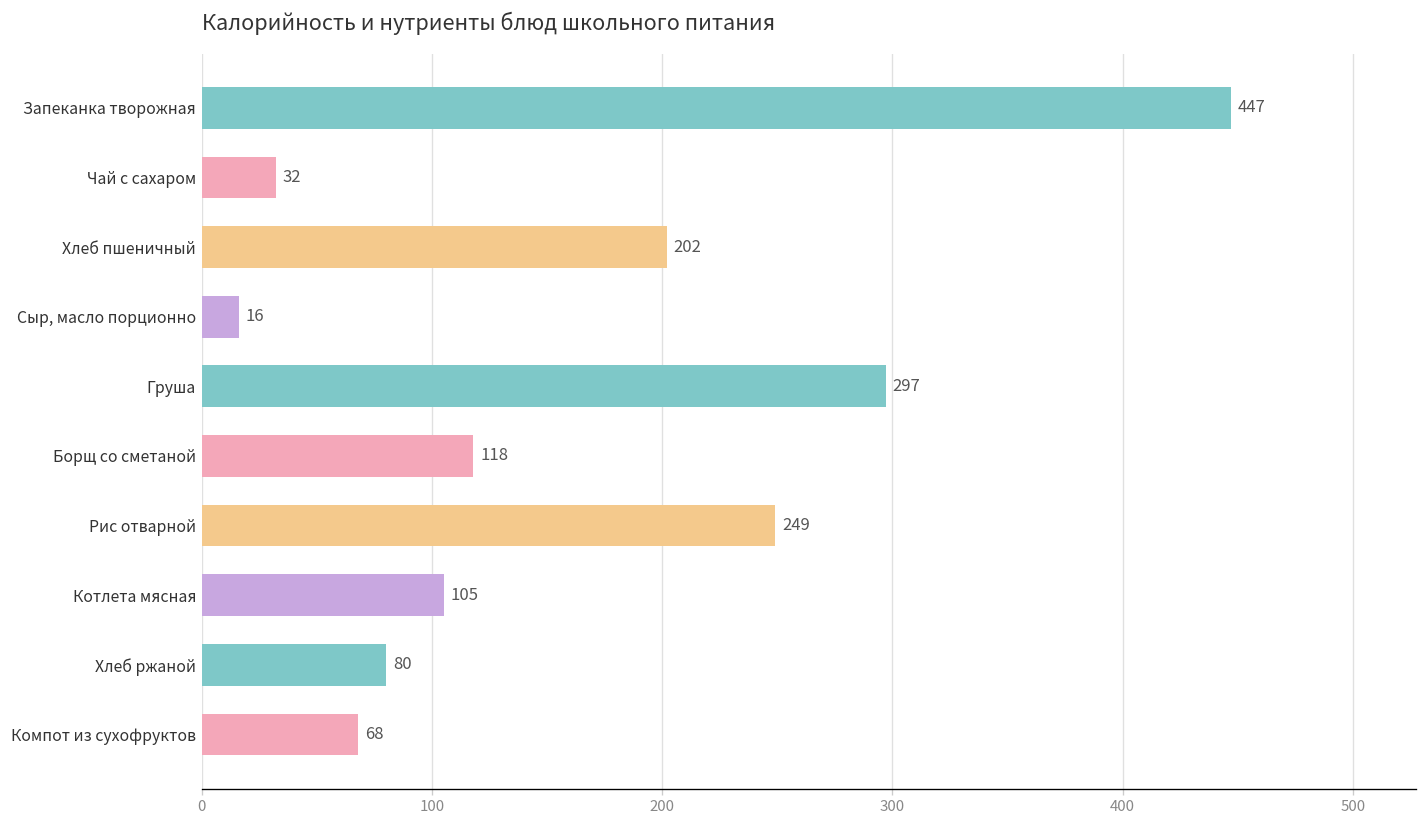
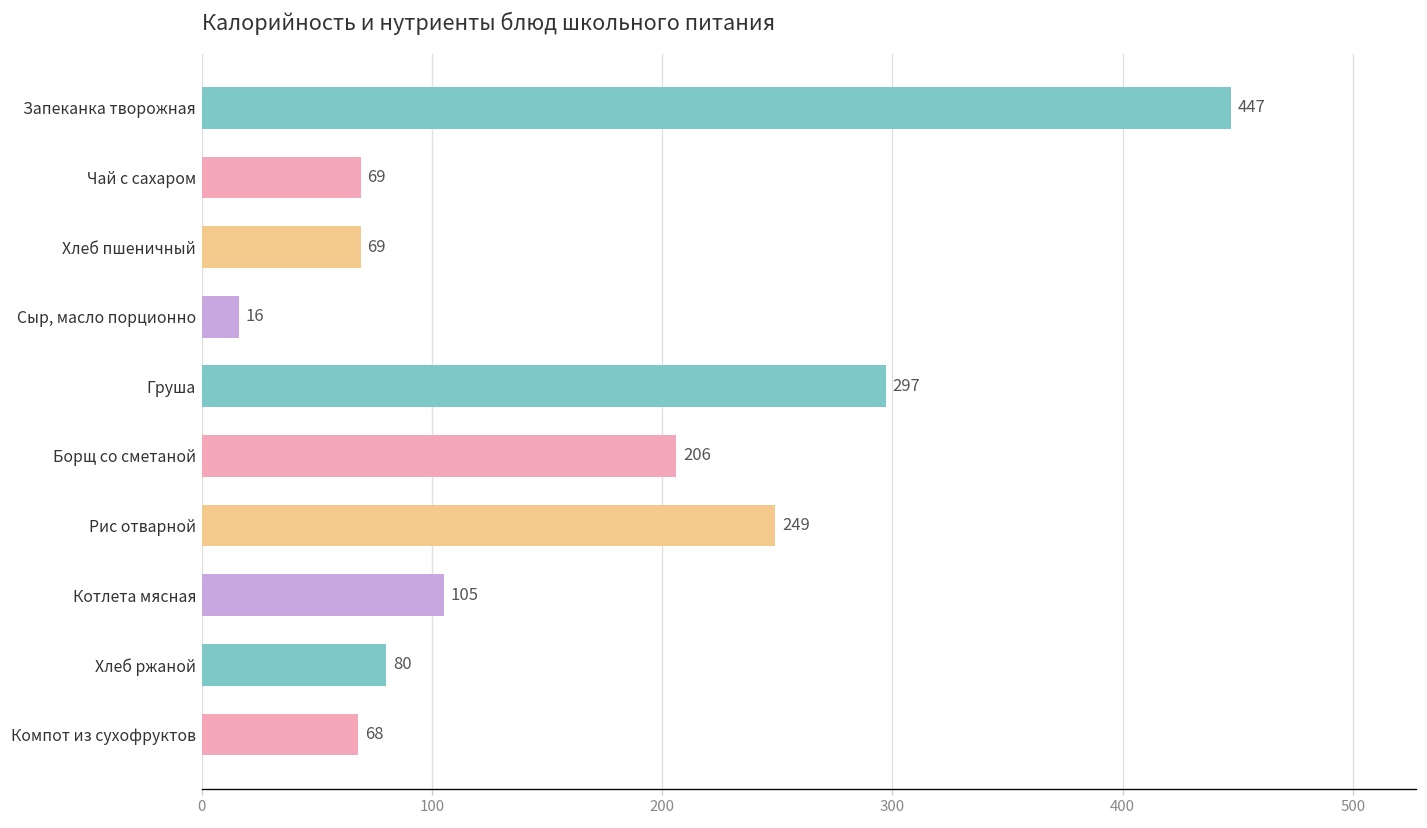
  {
    "Запеканка творожная": 447,
-   "Чай с сахаром": 32,
-   "Хлеб пшеничный": 202,
+   "Чай с сахаром": 69,
+   "Хлеб пшеничный": 69,
    "Сыр, масло порционно": 16,
    "Груша": 297,
-   "Борщ со сметаной": 118,
+   "Борщ со сметаной": 206,
    "Рис отварной": 249,
    "Котлета мясная": 105,
    "Хлеб ржаной": 80,
    "Компот из сухофруктов": 68
  }
